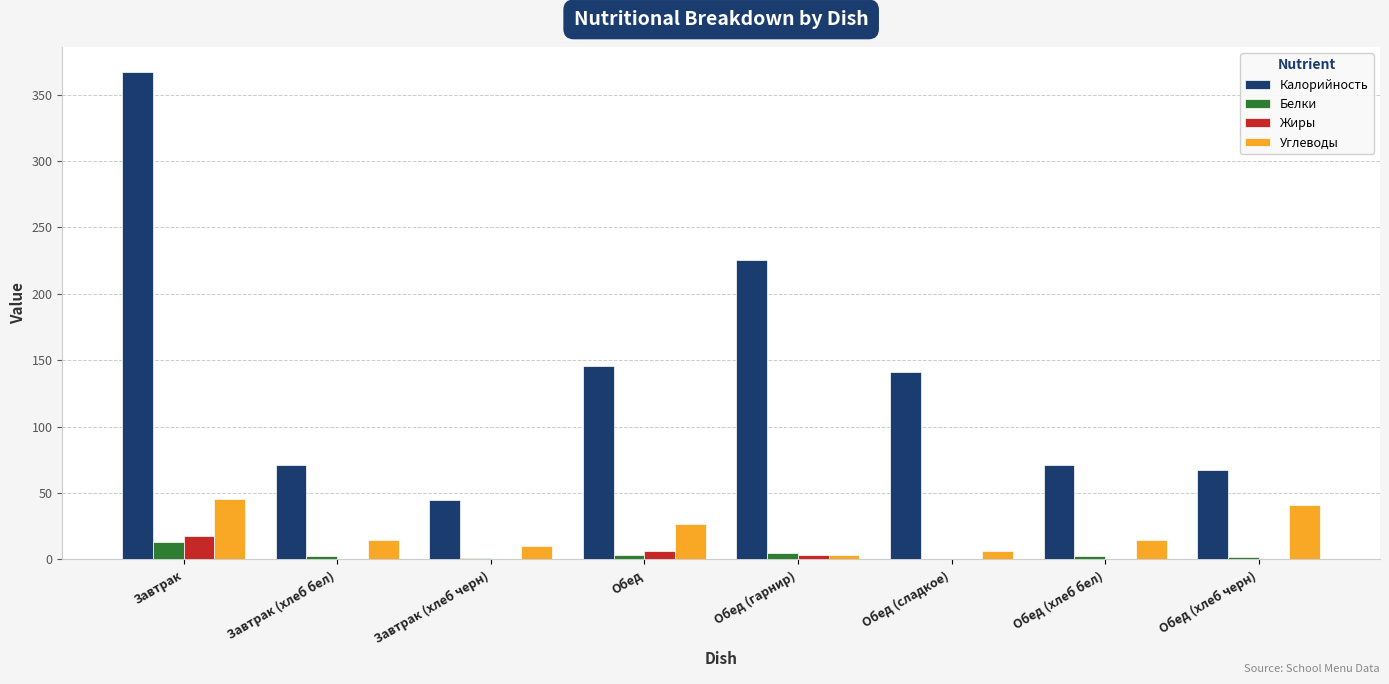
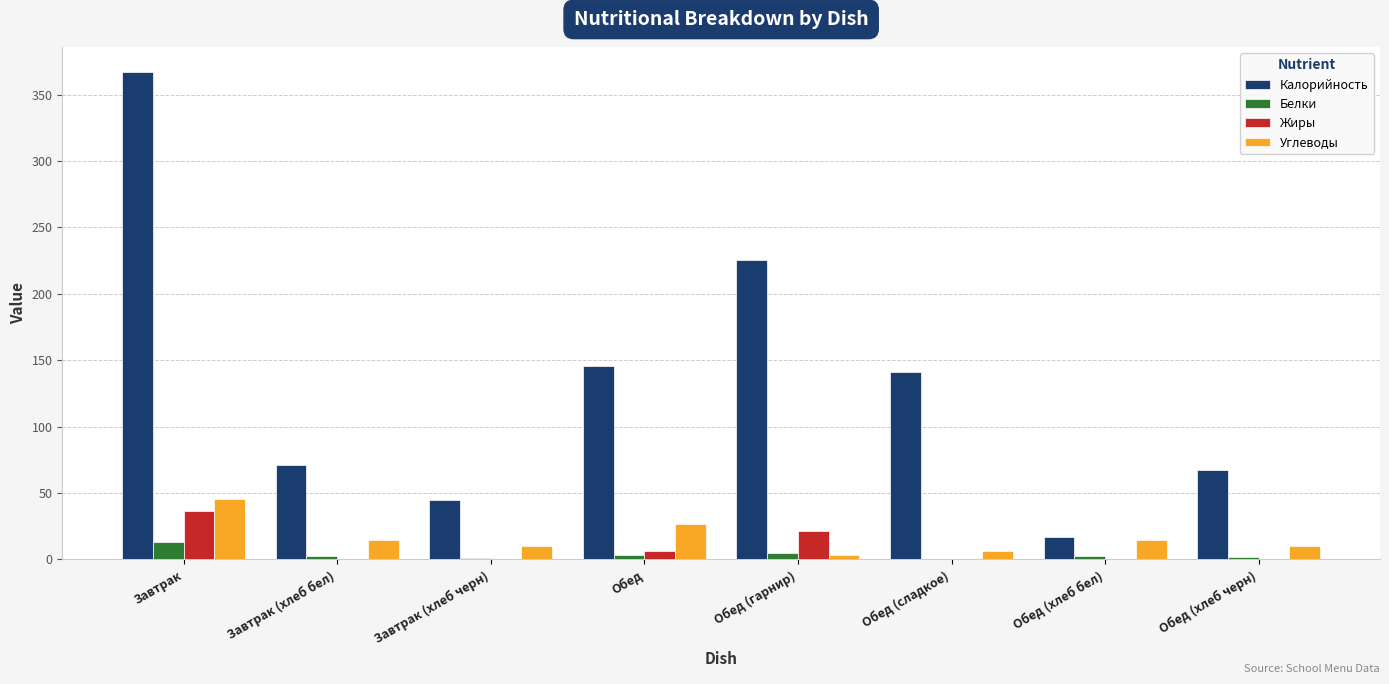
  {
    "Калорийность": {
      "Завтрак": 367,
      "Завтрак (хлеб бел)": 71,
      "Завтрак (хлеб черн)": 45,
      "Обед": 146,
      "Обед (гарнир)": 226,
      "Обед (сладкое)": 141,
-     "Обед (хлеб бел)": 71,
+     "Обед (хлеб бел)": 17,
      "Обед (хлеб черн)": 67
    },
    "Белки": {
      "Завтрак": 13,
      "Завтрак (хлеб бел)": 2,
      "Обед": 3,
      "Обед (гарнир)": 5,
      "Обед (хлеб бел)": 2
    },
    "Жиры": {
-     "Завтрак": 18,
+     "Завтрак": 37,
      "Обед": 7,
-     "Обед (гарнир)": 3
+     "Обед (гарнир)": 21
    },
    "Углеводы": {
      "Завтрак": 45,
      "Завтрак (хлеб бел)": 15,
      "Завтрак (хлеб черн)": 10,
      "Обед": 27,
      "Обед (гарнир)": 3,
      "Обед (сладкое)": 6,
      "Обед (хлеб бел)": 15,
-     "Обед (хлеб черн)": 41
+     "Обед (хлеб черн)": 10
    }
  }
